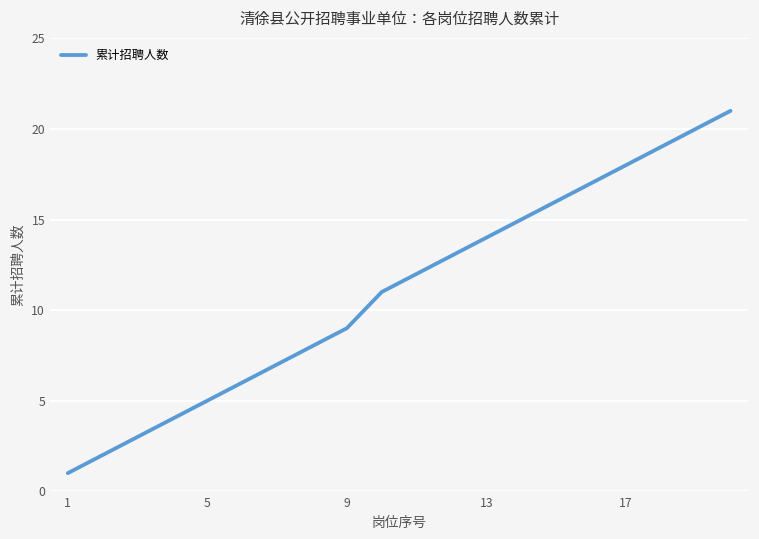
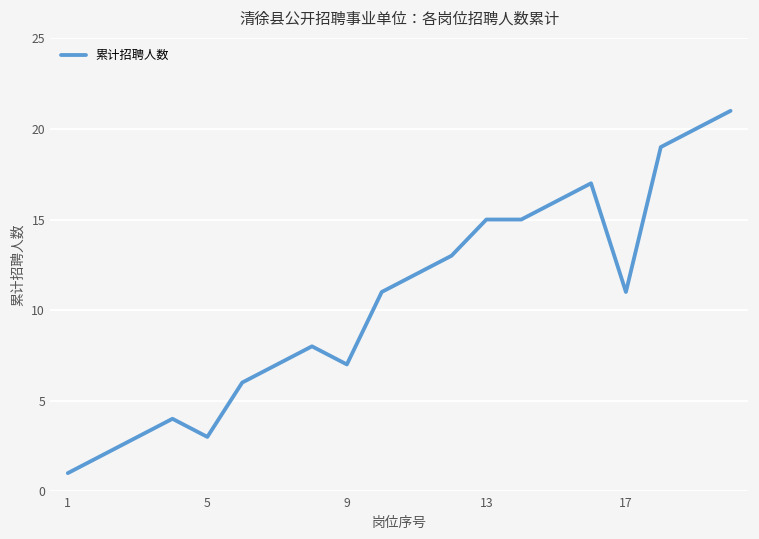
  {
    "1": 1,
-   "5": 5,
-   "9": 9,
-   "13": 14,
-   "17": 18
+   "5": 3,
+   "9": 7,
+   "13": 15,
+   "17": 11
  }
